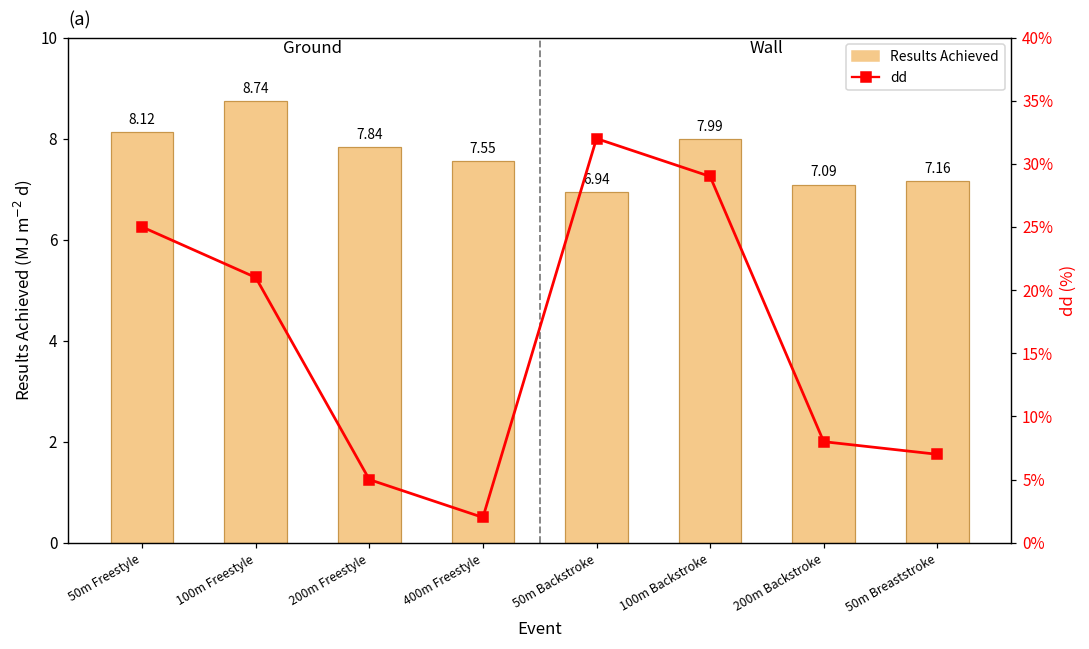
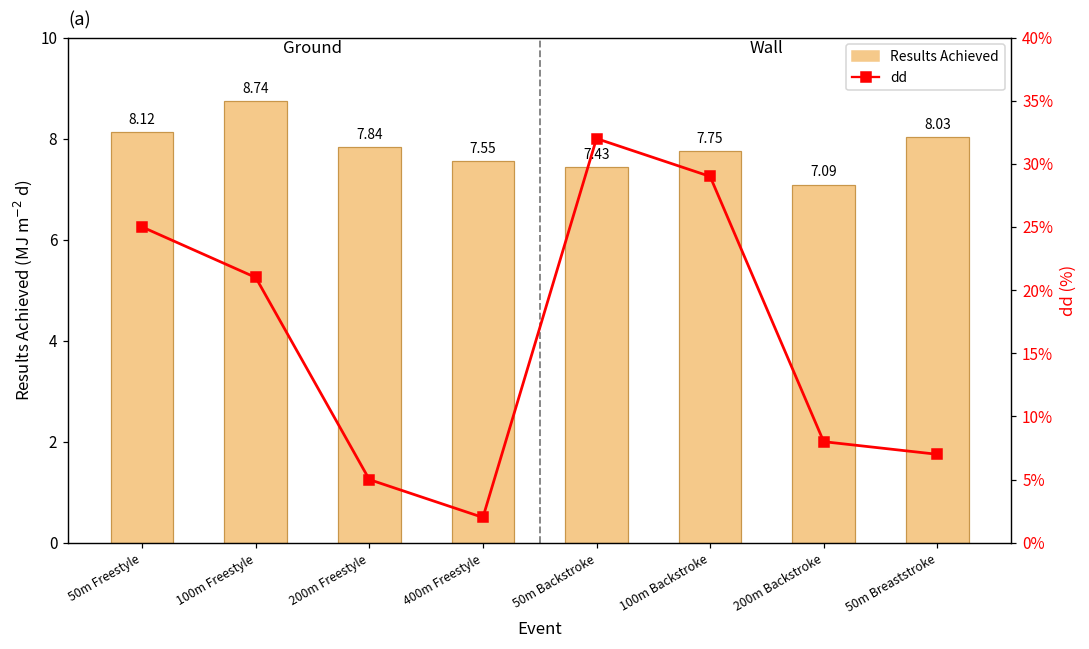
  {
    "Results Achieved": {
      "50m Freestyle": 8.12,
      "100m Freestyle": 8.74,
      "200m Freestyle": 7.84,
      "400m Freestyle": 7.55,
-     "50m Backstroke": 6.94,
-     "100m Backstroke": 7.99,
+     "50m Backstroke": 7.43,
+     "100m Backstroke": 7.75,
      "200m Backstroke": 7.09,
-     "50m Breaststroke": 7.16
+     "50m Breaststroke": 8.03
    }
  }
